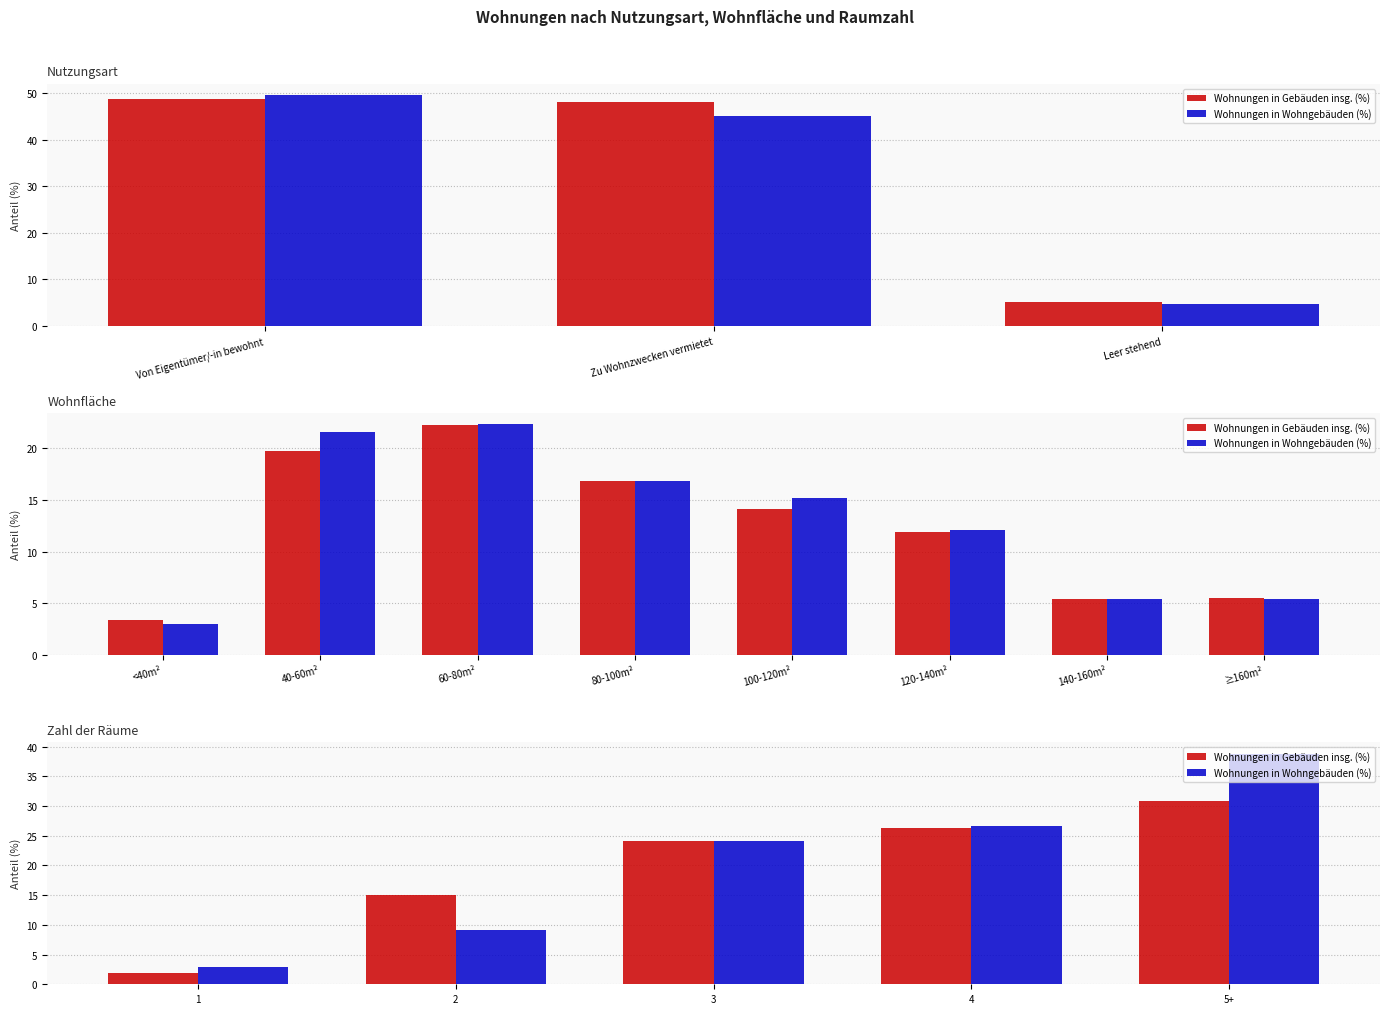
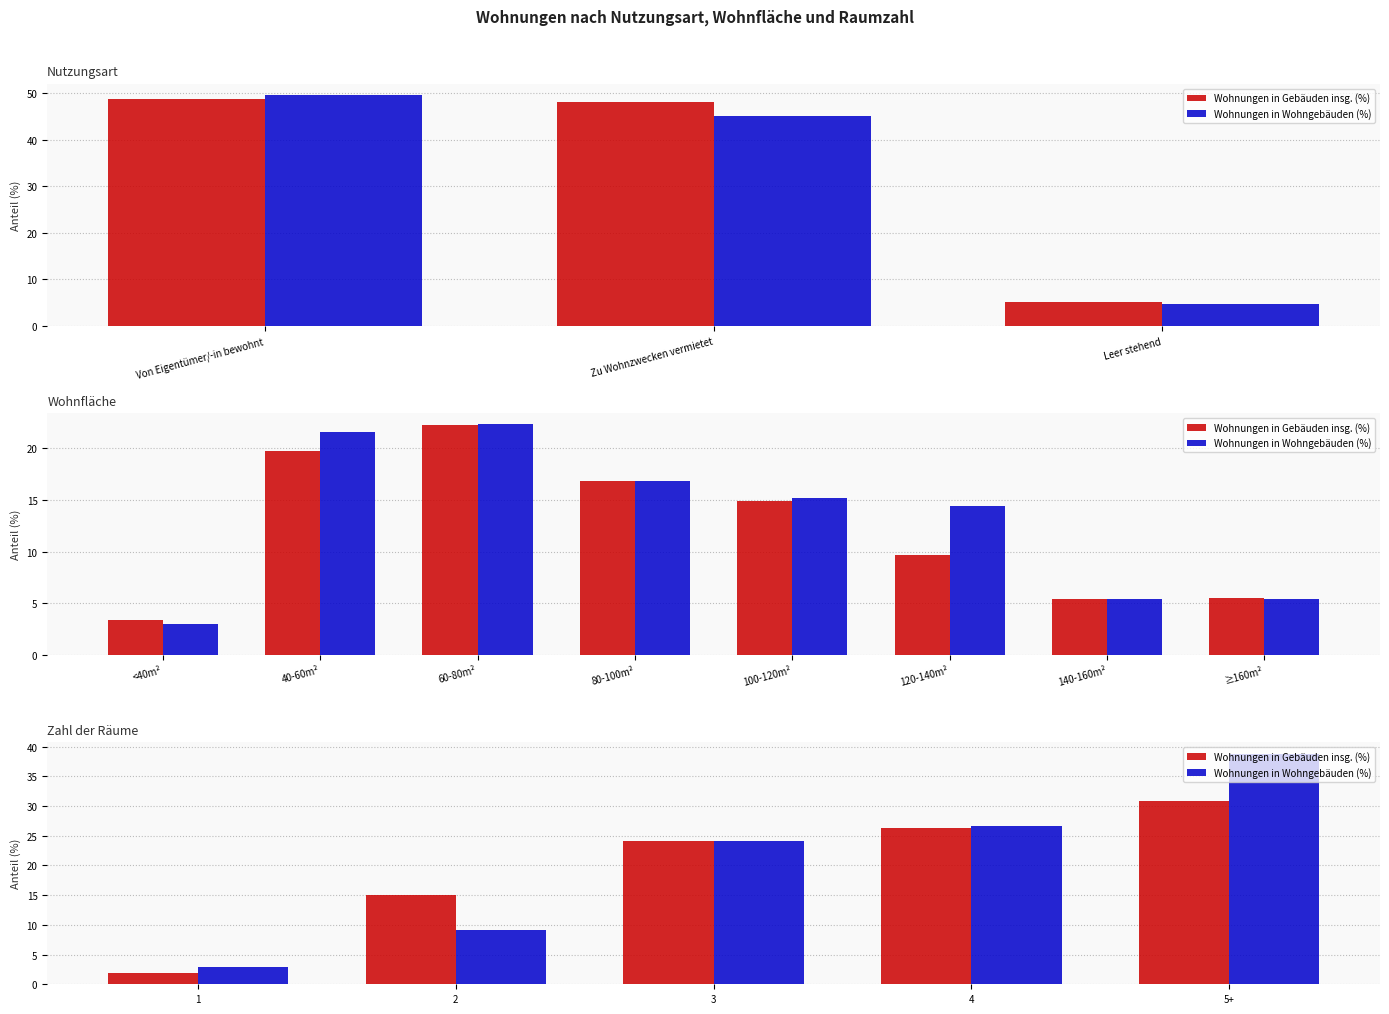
  {
    "Nutzungsart": {
      "Wohnungen in Gebäuden insg. (%)": {
        "Von Eigentümer/-in bewohnt": 49,
        "Zu Wohnzwecken vermietet": 48,
        "Leer stehend": 5
      },
      "Wohnungen in Wohngebäuden (%)": {
        "Von Eigentümer/-in bewohnt": 50,
        "Zu Wohnzwecken vermietet": 45,
        "Leer stehend": 5
      }
    },
    "Wohnfläche": {
      "Wohnungen in Gebäuden insg. (%)": {
        "<40m²": 3.4,
        "40-60m²": 19.7,
        "60-80m²": 22.3,
        "80-100m²": 16.8,
-       "100-120m²": 14.2,
-       "120-140m²": 11.9,
+       "100-120m²": 15.0,
+       "120-140m²": 9.6,
        "140-160m²": 5.5,
        "≥160m²": 5.5
      },
      "Wohnungen in Wohngebäuden (%)": {
        "<40m²": 3.0,
        "40-60m²": 21.6,
        "60-80m²": 22.3,
        "80-100m²": 16.9,
        "100-120m²": 15.2,
-       "120-140m²": 12.1,
+       "120-140m²": 14.4,
        "140-160m²": 5.5,
        "≥160m²": 5.5
      }
    },
    "Zahl der Räume": {
      "Wohnungen in Gebäuden insg. (%)": {
        "1": 2,
        "2": 15,
        "3": 24,
        "4": 26,
        "5+": 31
      },
      "Wohnungen in Wohngebäuden (%)": {
        "1": 3,
        "2": 9,
        "3": 24,
        "4": 27
      }
    }
  }
